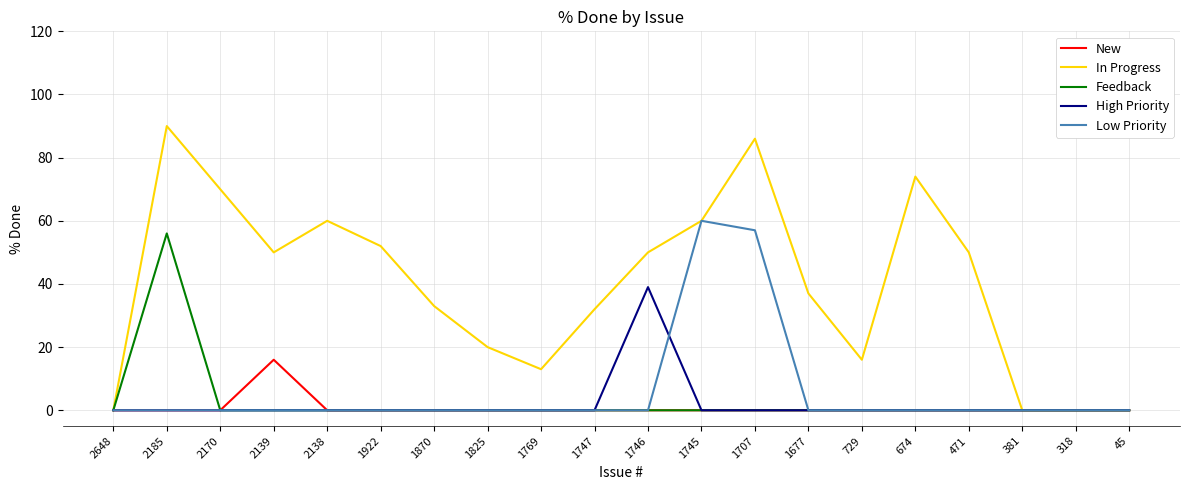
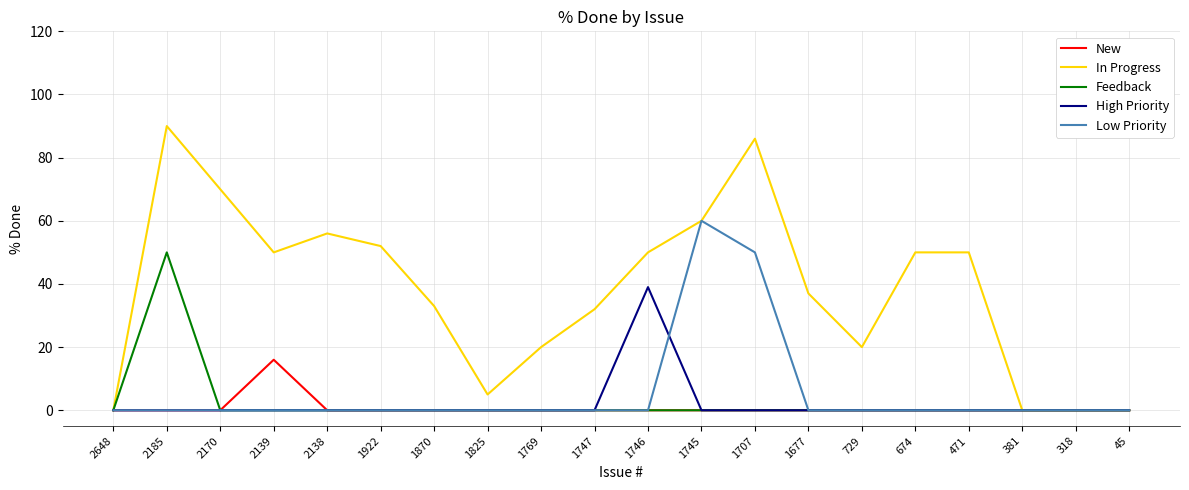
  {
    "New": {
      "2139": 16
    },
    "In Progress": {
      "2185": 90,
      "2170": 70,
      "2139": 50,
-     "2138": 60,
+     "2138": 56,
      "1922": 52,
      "1870": 33,
-     "1825": 20,
-     "1769": 13,
+     "1825": 5,
+     "1769": 20,
      "1747": 32,
      "1746": 50,
      "1707": 86,
      "1677": 37,
-     "729": 16,
-     "674": 74,
+     "729": 20,
+     "674": 50,
      "471": 50
    },
    "Feedback": {
-     "2185": 56
+     "2185": 50
    },
    "High Priority": {
      "1746": 39
    },
    "Low Priority": {
-     "1707": 57
+     "1707": 50
    }
  }
